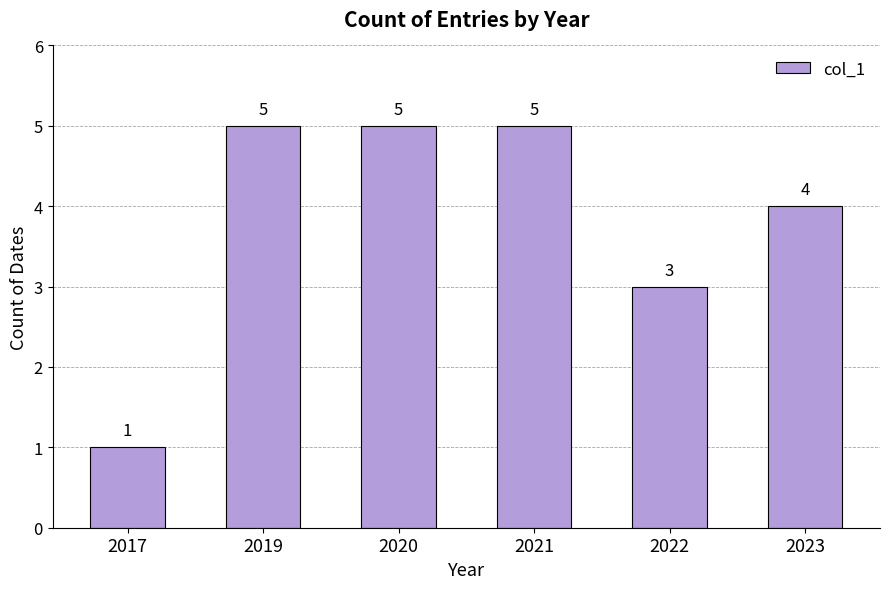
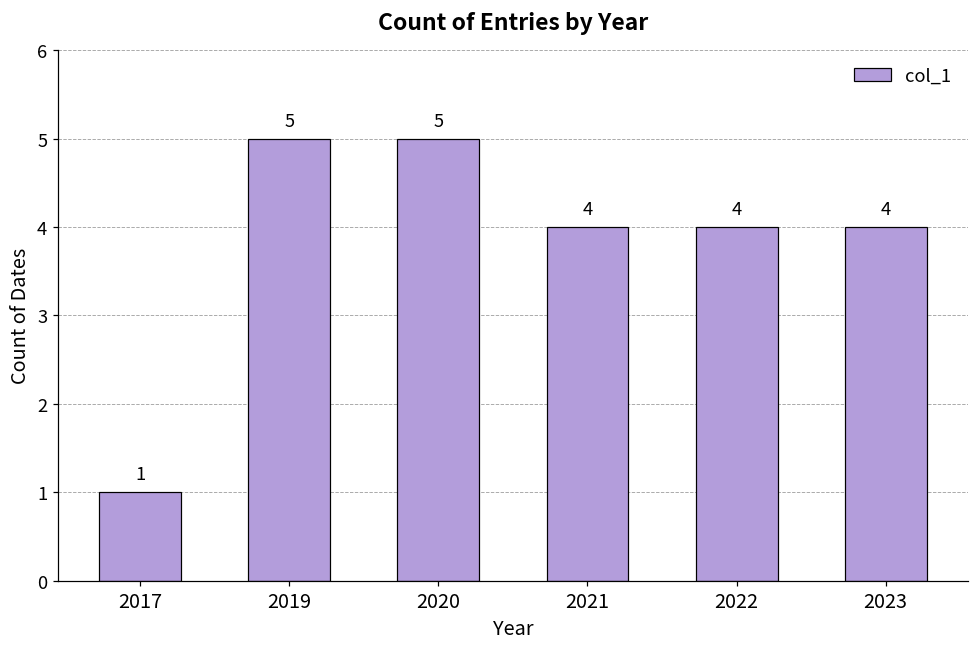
  {
    "2017": 1,
    "2019": 5,
    "2020": 5,
-   "2021": 5,
-   "2022": 3,
+   "2021": 4,
+   "2022": 4,
    "2023": 4
  }
